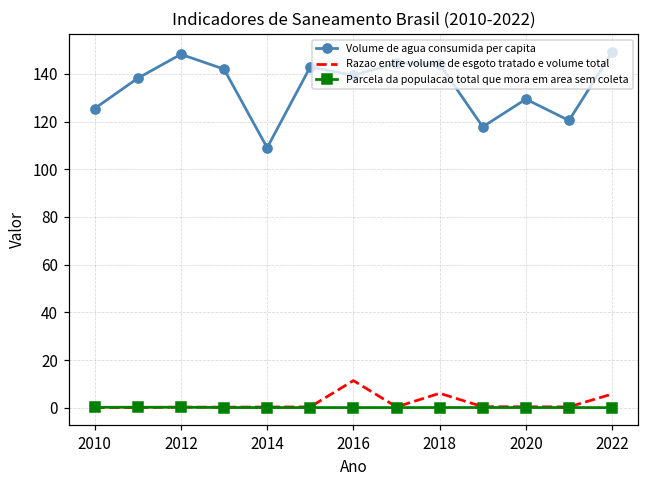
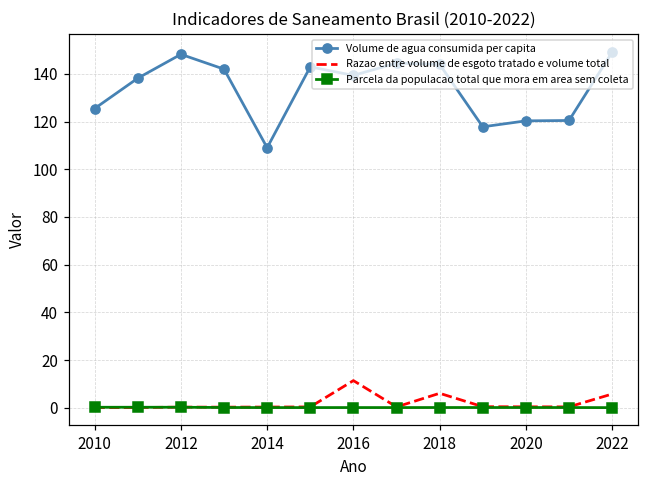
  {
    "Volume de agua consumida per capita": {
      "2010": 125,
      "2012": 148,
      "2014": 109,
-     "2020": 129
+     "2020": 120
    },
    "Razao entre volume de esgoto tratado e volume total": {
      "2016": 11,
      "2018": 6,
      "2022": 6
    },
    "Parcela da populacao total que mora em area sem coleta": {
      "2016": 0,
      "2018": 0,
      "2022": 0
    }
  }
